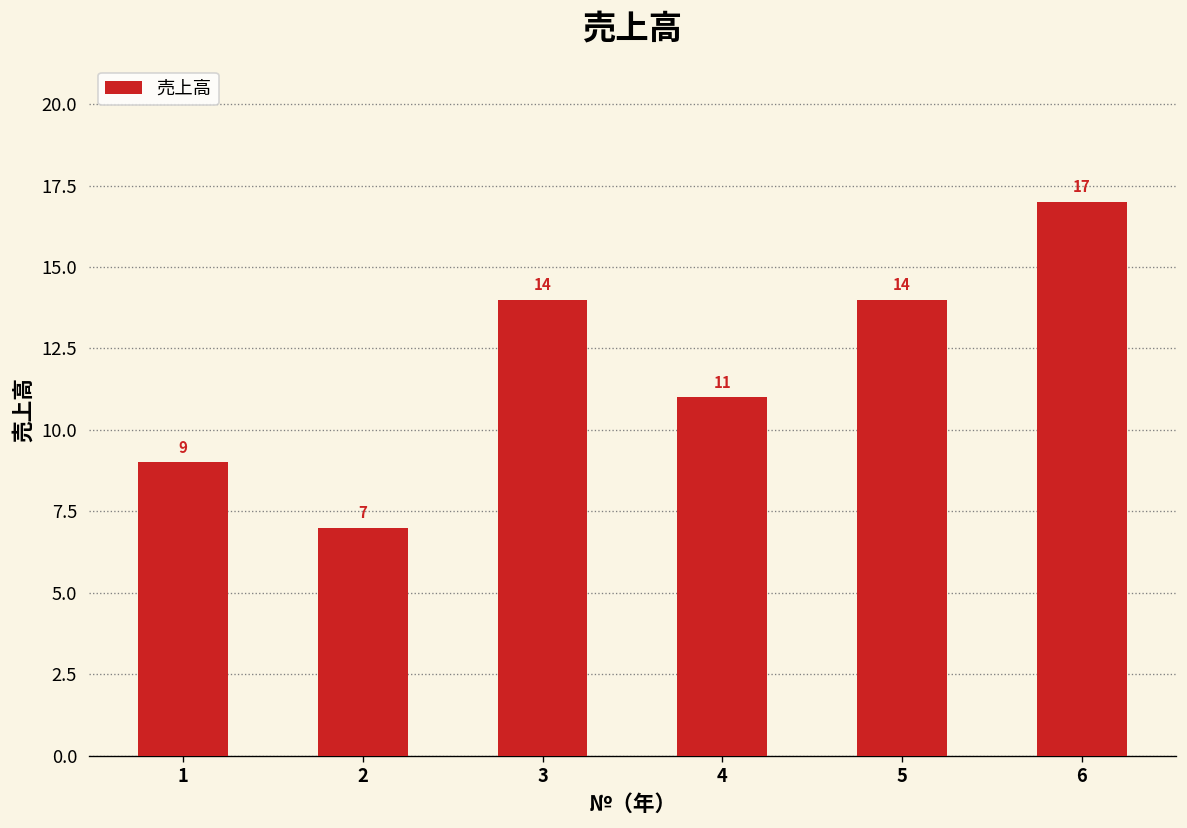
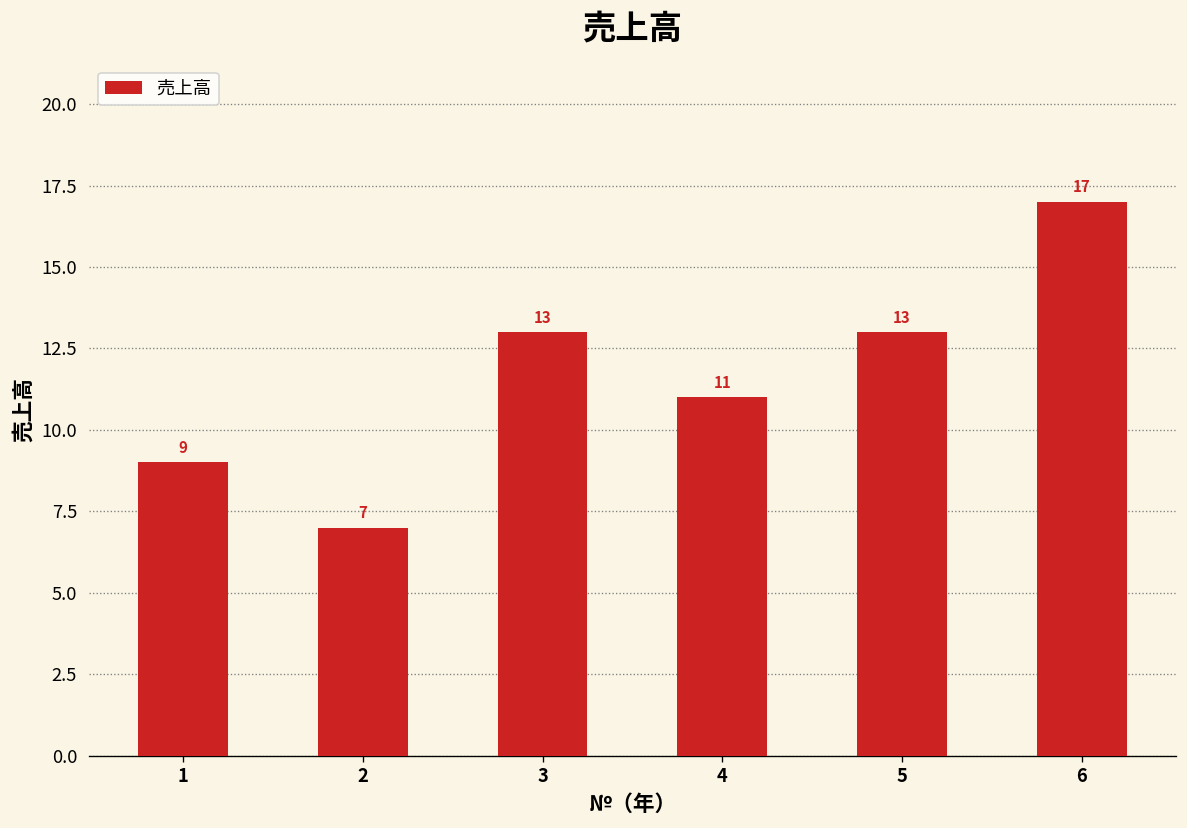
  {
    "1": 9,
    "2": 7,
-   "3": 14,
+   "3": 13,
    "4": 11,
-   "5": 14,
+   "5": 13,
    "6": 17
  }
